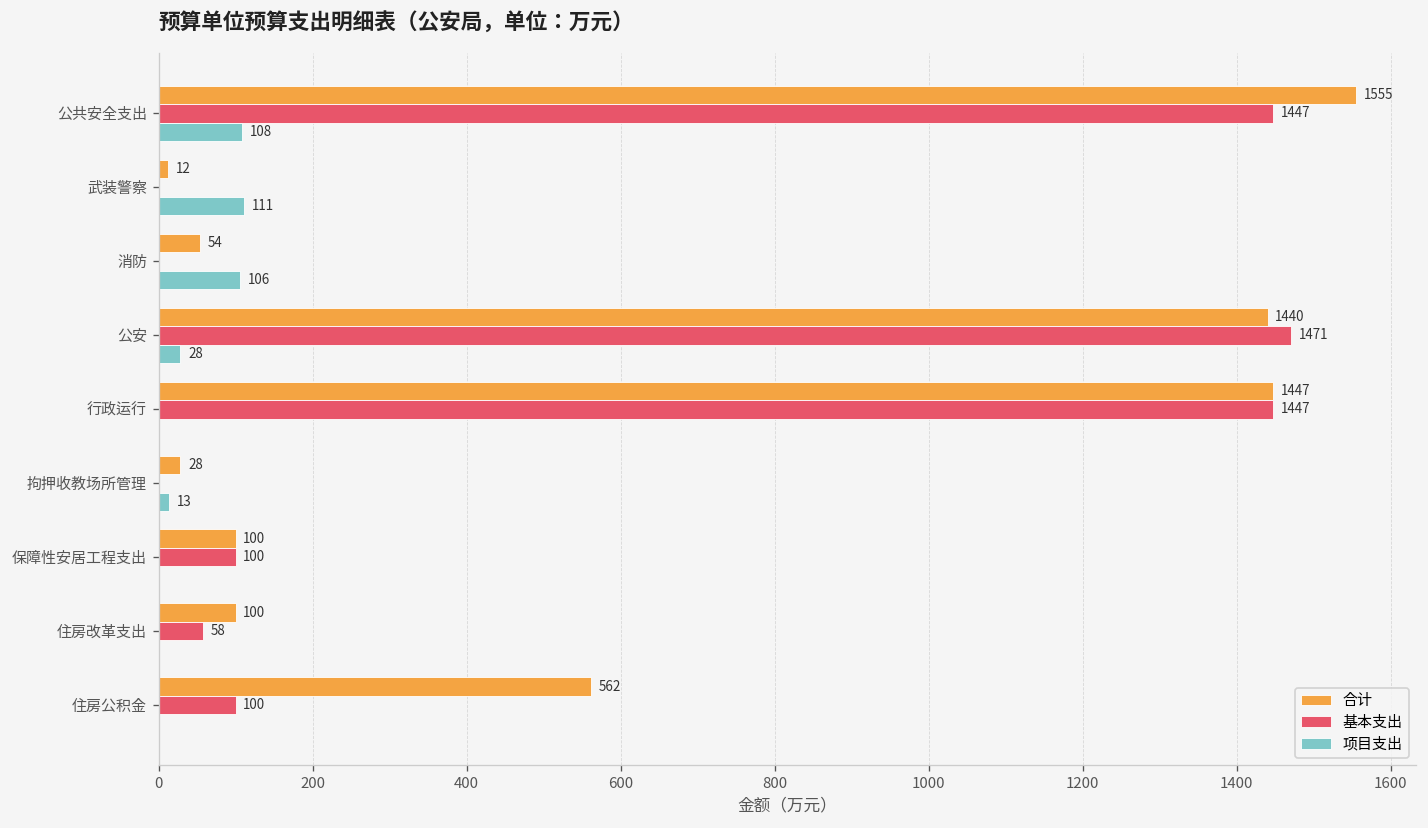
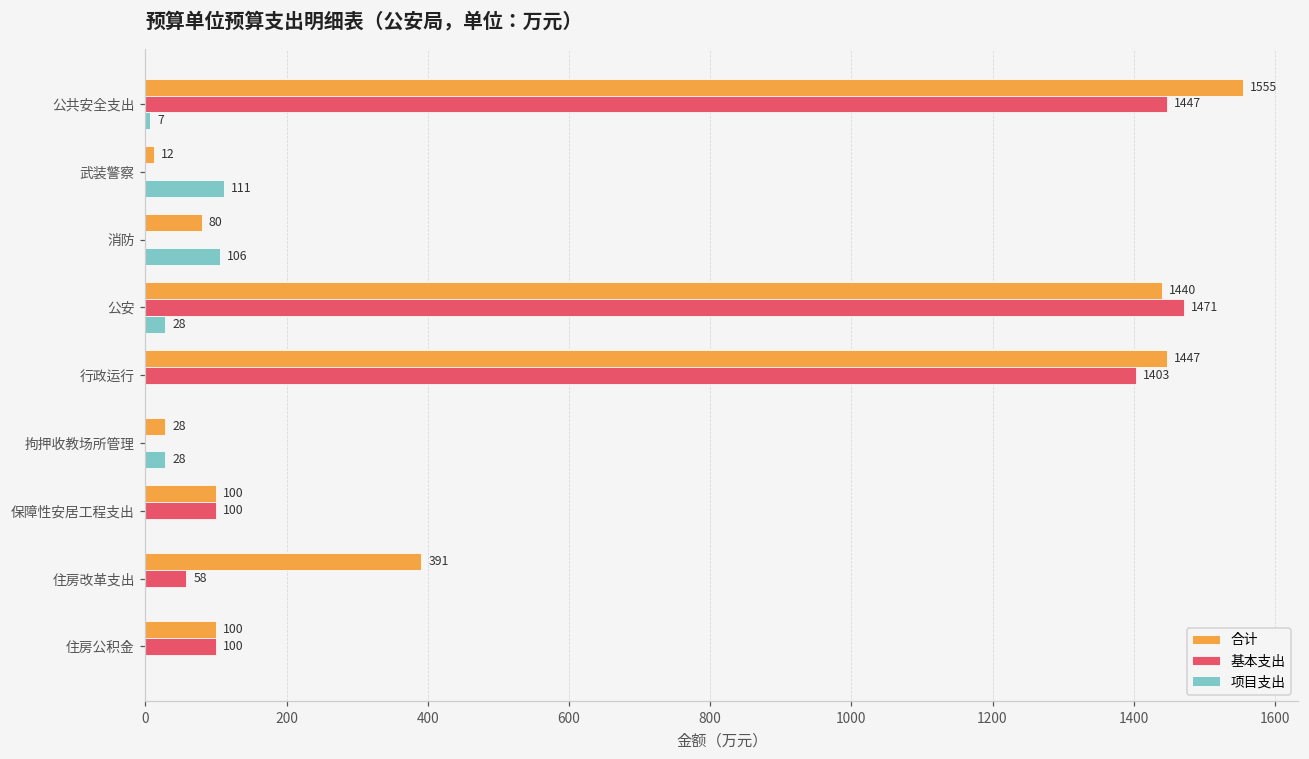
  {
    "合计": {
      "公共安全支出": 1555,
      "武装警察": 12,
-     "消防": 54,
+     "消防": 80,
      "公安": 1440,
      "行政运行": 1447,
      "拘押收教场所管理": 28,
      "保障性安居工程支出": 100,
-     "住房改革支出": 100,
-     "住房公积金": 562
+     "住房改革支出": 391,
+     "住房公积金": 100
    },
    "基本支出": {
      "公共安全支出": 1447,
      "公安": 1471,
-     "行政运行": 1447,
+     "行政运行": 1403,
      "保障性安居工程支出": 100,
      "住房改革支出": 58,
      "住房公积金": 100
    },
    "项目支出": {
-     "公共安全支出": 108,
+     "公共安全支出": 7,
      "武装警察": 111,
      "消防": 106,
      "公安": 28,
-     "拘押收教场所管理": 13
+     "拘押收教场所管理": 28
    }
  }
